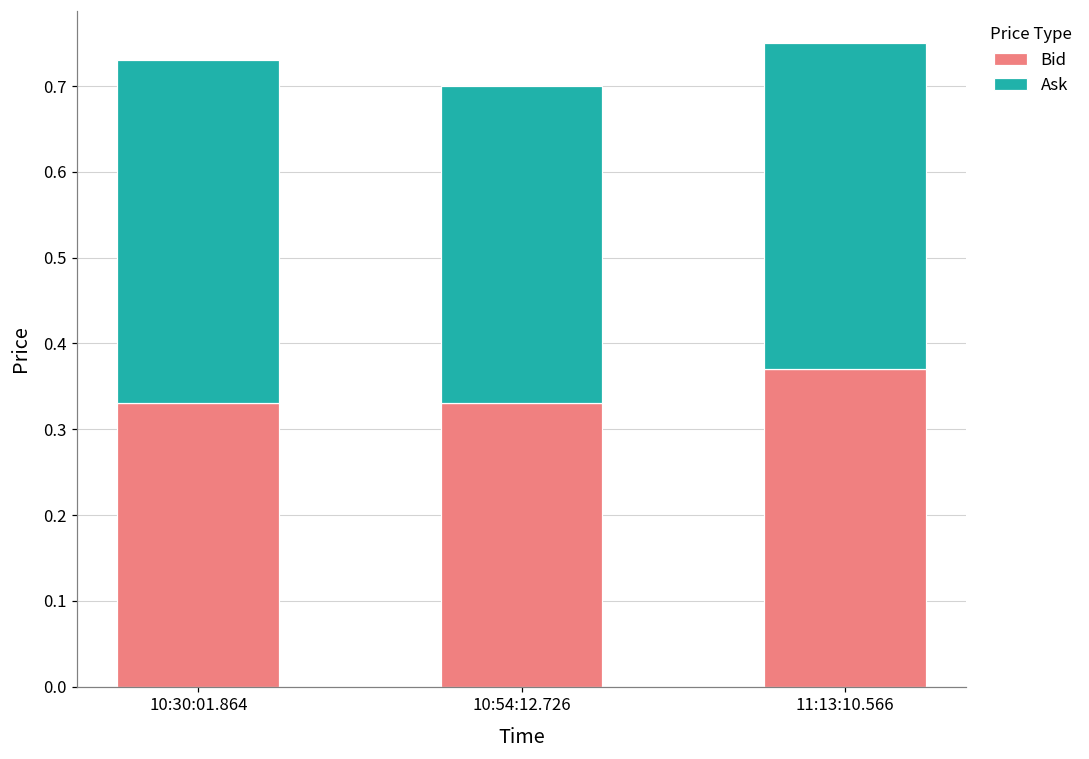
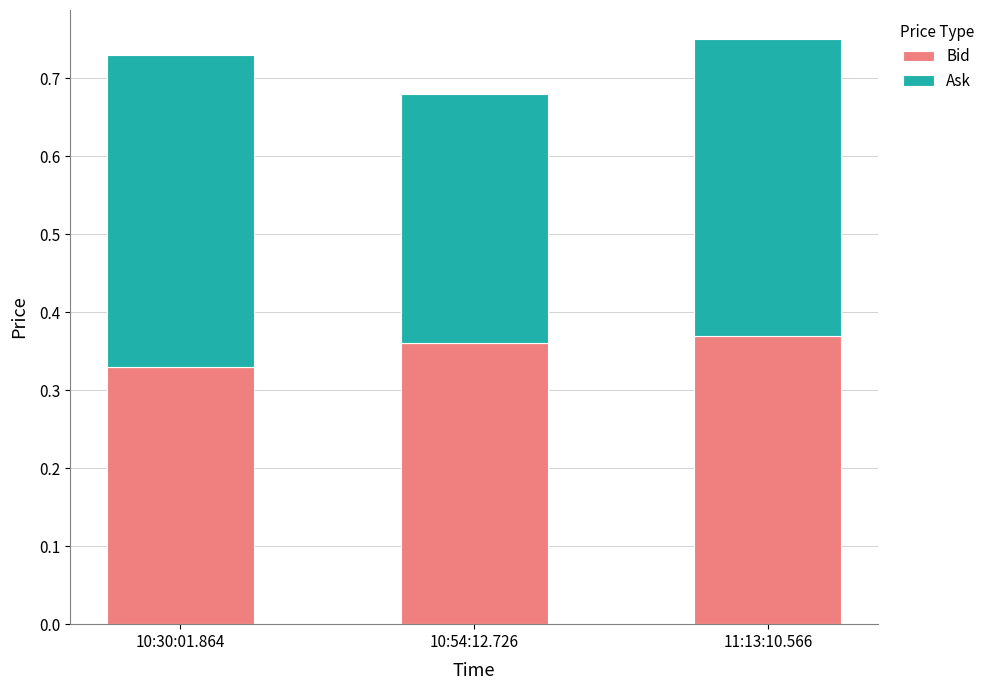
  {
    "Bid": {
      "10:30:01.864": 0.33,
-     "10:54:12.726": 0.33,
+     "10:54:12.726": 0.36,
      "11:13:10.566": 0.37
    },
    "Ask": {
      "10:30:01.864": 0.40,
-     "10:54:12.726": 0.37,
+     "10:54:12.726": 0.32,
      "11:13:10.566": 0.38
    }
  }
